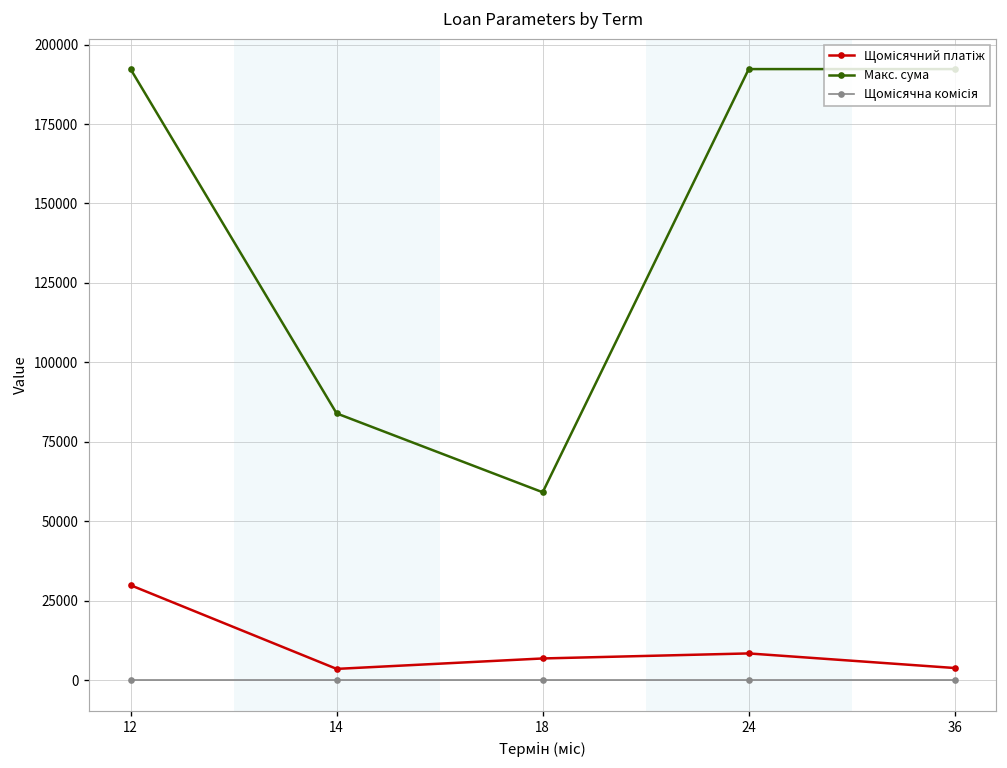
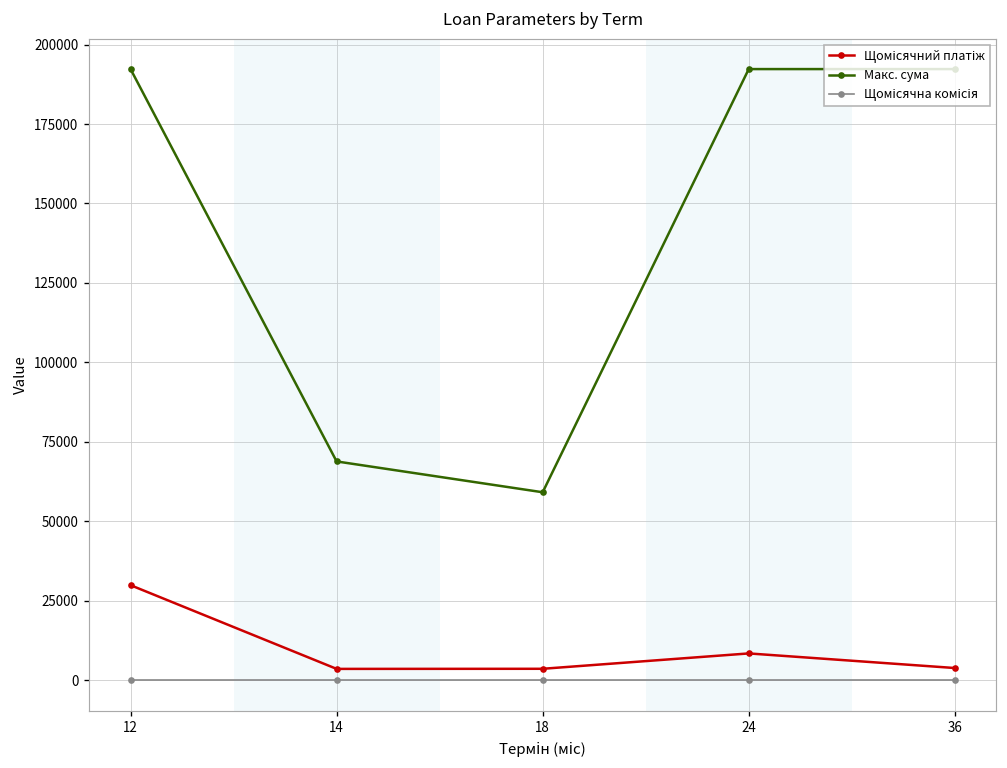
  {
    "Щомісячний платіж": {
      "12": 30000,
      "14": 4000,
-     "18": 7000,
+     "18": 4000,
      "24": 8000,
      "36": 4000
    },
    "Макс. сума": {
      "12": 192000,
-     "14": 84000,
+     "14": 69000,
      "18": 59000,
      "24": 192000
    },
    "Щомісячна комісія": {
      "12": 0,
      "14": 0,
      "18": 0,
      "24": 0,
      "36": 0
    }
  }
